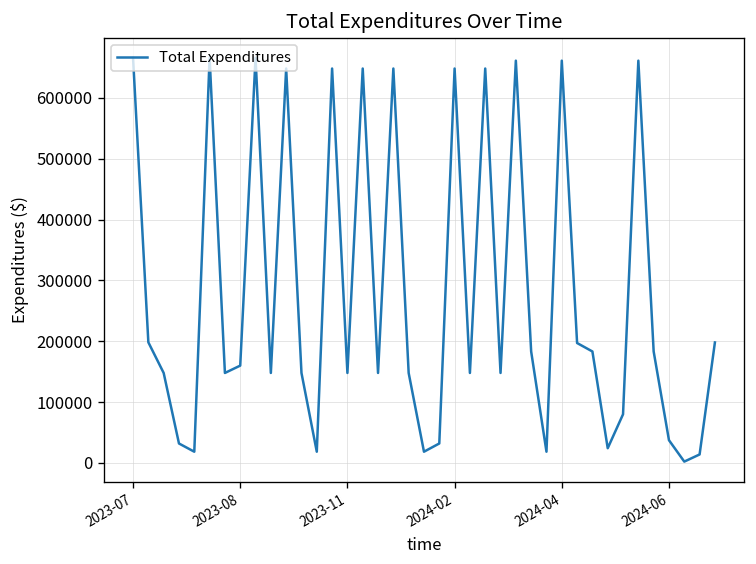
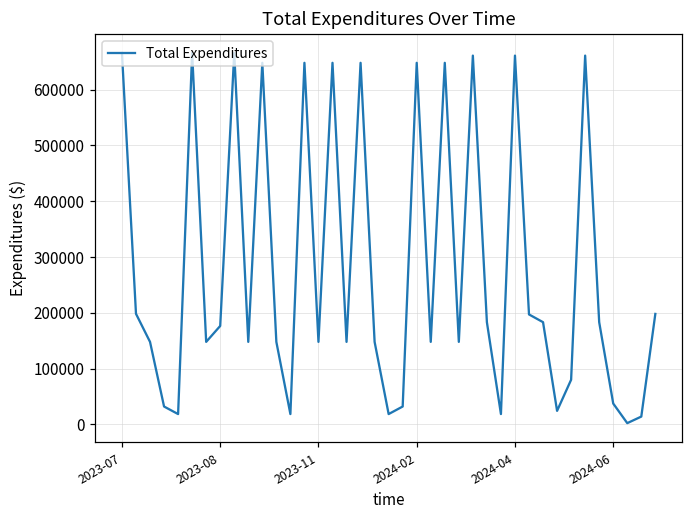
  {
-   "2023-08": 160000,
+   "2023-08": 180000,
    "2023-11": 150000,
    "2024-02": 650000,
    "2024-04": 660000,
    "2024-06": 40000
  }
